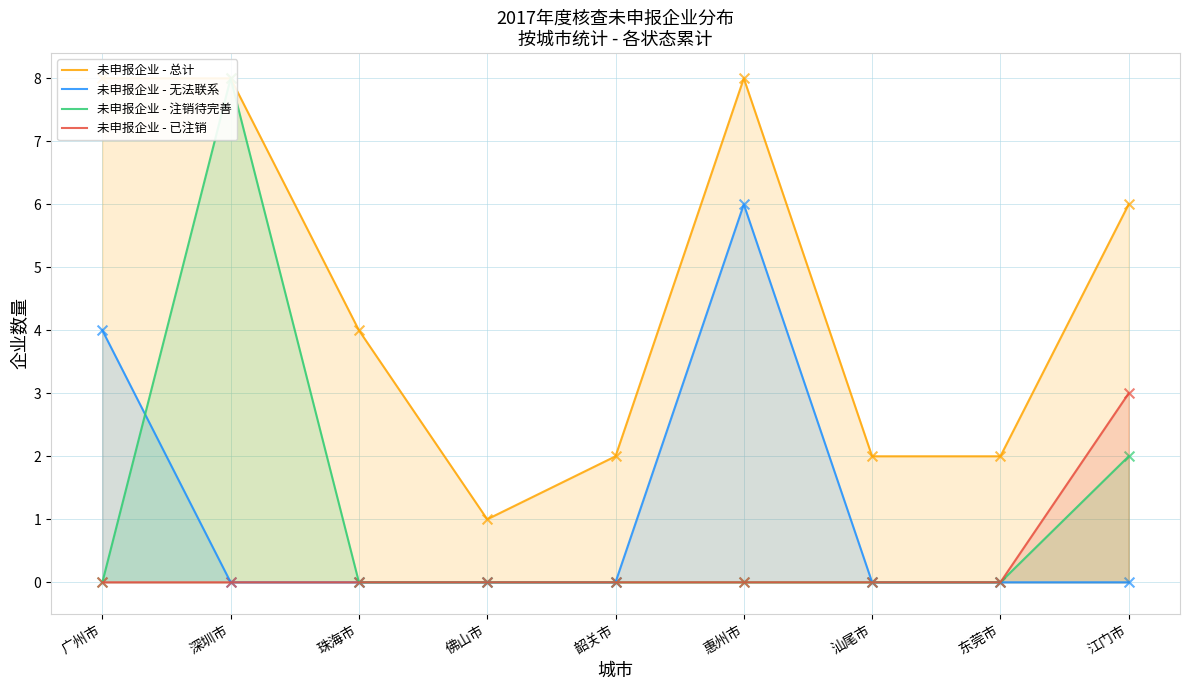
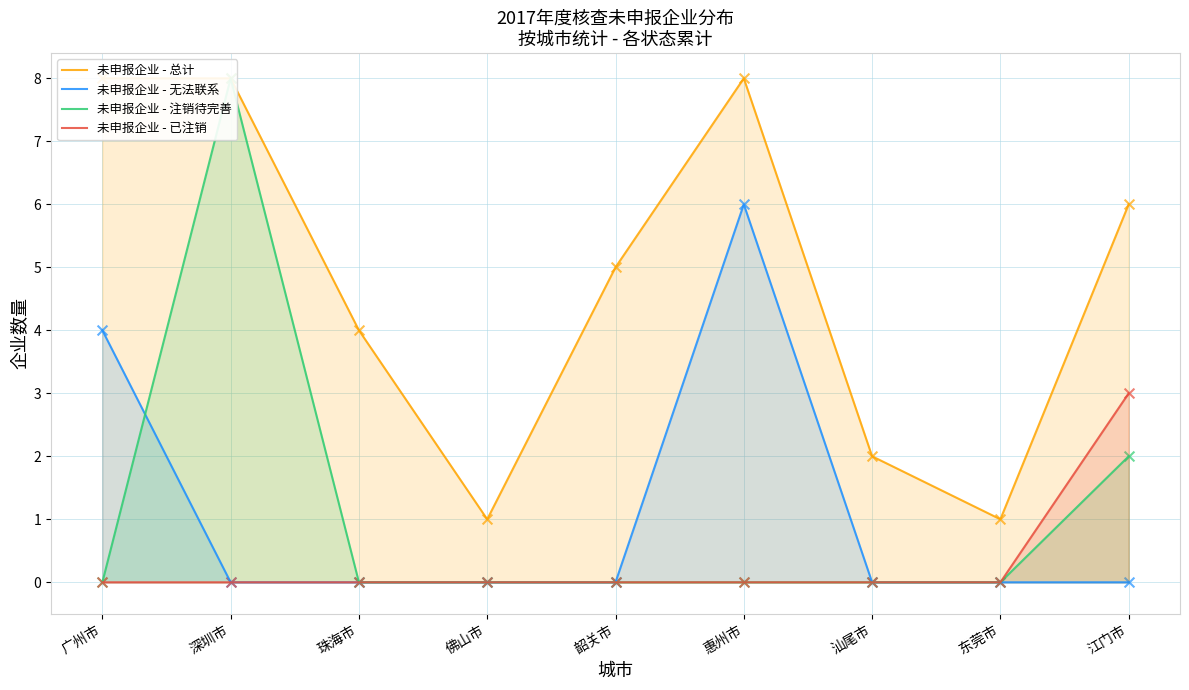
  {
    "未申报企业 - 总计": {
      "珠海市": 4,
      "佛山市": 1,
-     "韶关市": 2,
+     "韶关市": 5,
      "惠州市": 8,
      "汕尾市": 2,
-     "东莞市": 2,
+     "东莞市": 1,
      "江门市": 6
    },
    "未申报企业 - 无法联系": {
      "广州市": 4,
      "惠州市": 6,
      "江门市": 0
    },
    "未申报企业 - 注销待完善": {
      "江门市": 2
    },
    "未申报企业 - 已注销": {
      "江门市": 3
    }
  }
